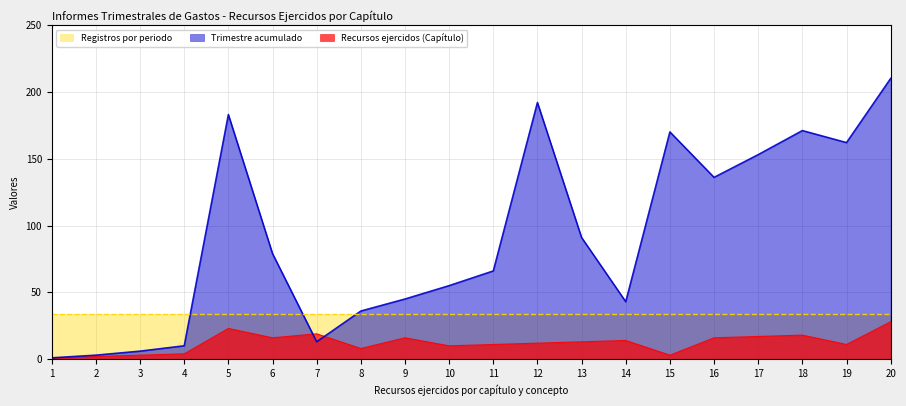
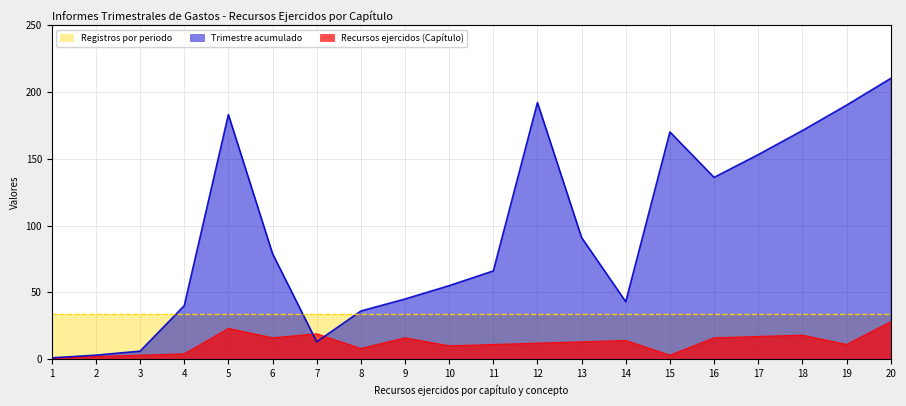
  {
    "Registros por periodo": {
      "1": 34,
      "2": 34,
      "3": 34,
      "4": 34,
      "5": 34,
      "6": 34,
      "7": 34,
      "8": 34,
      "9": 34,
      "10": 34,
      "11": 34,
      "12": 34,
      "13": 34,
      "14": 34,
      "15": 34,
      "16": 34,
      "17": 34,
      "18": 34,
      "19": 34,
      "20": 34
    },
    "Trimestre acumulado": {
      "3": 6,
-     "4": 10,
+     "4": 40,
      "5": 183,
      "6": 79,
      "7": 13,
      "8": 36,
      "9": 45,
      "10": 55,
      "11": 66,
      "12": 192,
      "13": 91,
      "14": 43,
      "15": 170,
      "16": 136,
      "17": 153,
      "18": 171,
-     "19": 162,
+     "19": 190,
      "20": 210
    },
    "Recursos ejercidos (Capítulo)": {
      "3": 3,
      "4": 4,
      "5": 23,
      "6": 16,
      "7": 19,
      "8": 8,
      "9": 16,
      "10": 10,
      "11": 11,
      "12": 12,
      "13": 13,
      "14": 14,
      "15": 3,
      "16": 16,
      "17": 17,
      "18": 18,
      "19": 11,
      "20": 28
    }
  }
